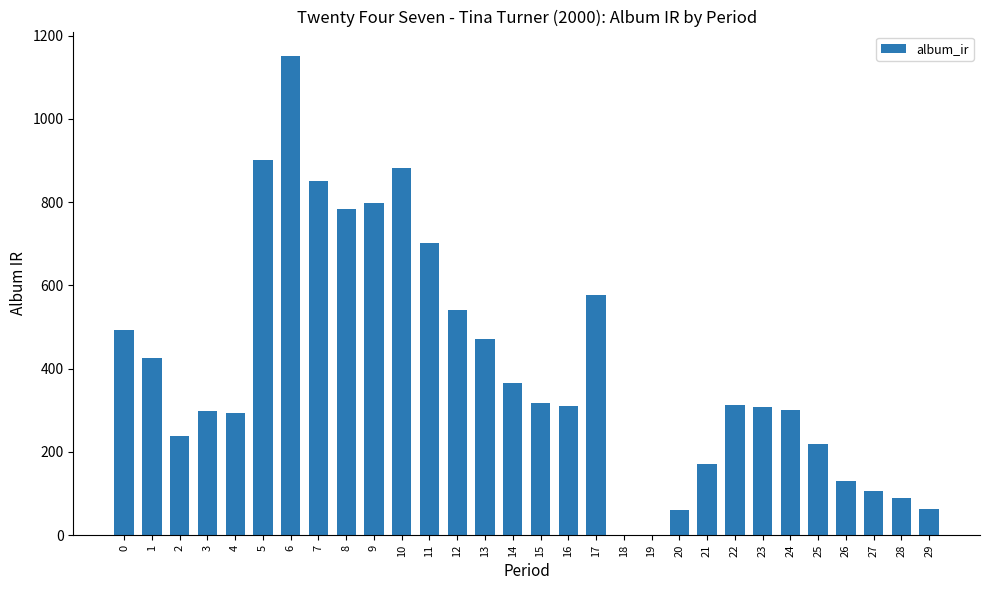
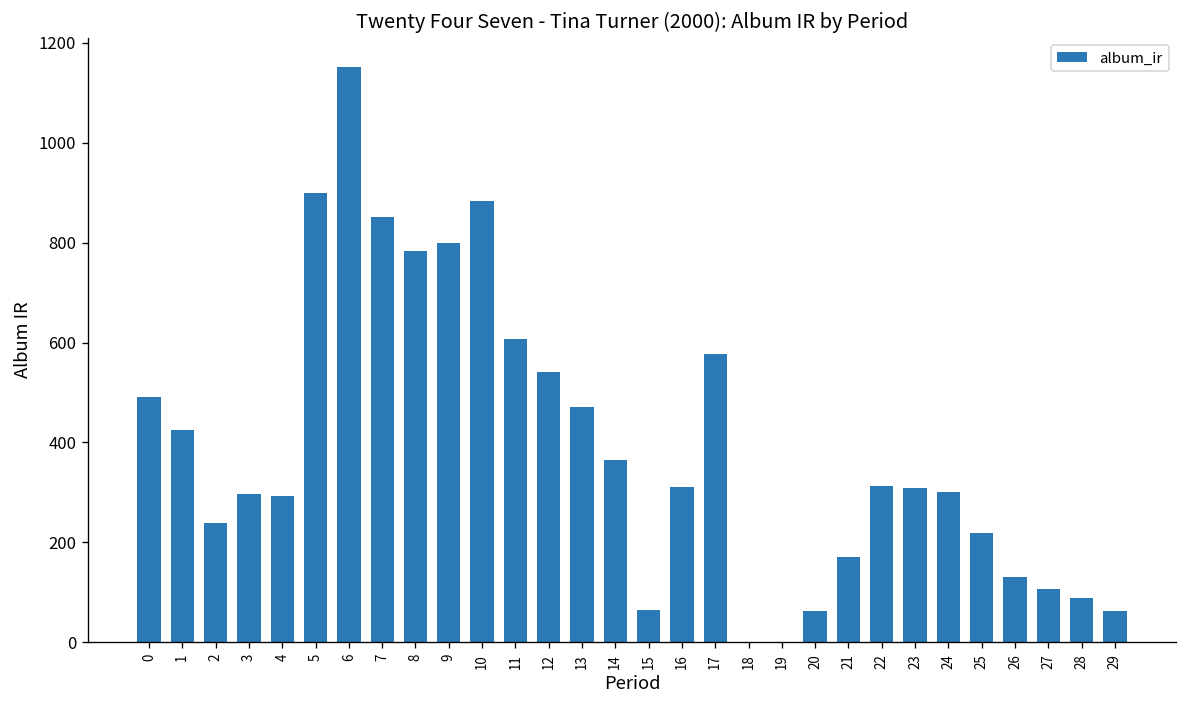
  {
    "0": 490,
    "1": 420,
    "2": 240,
    "3": 300,
    "4": 290,
    "5": 900,
    "6": 1150,
    "7": 850,
    "8": 780,
    "9": 800,
    "10": 880,
-   "11": 700,
+   "11": 610,
    "12": 540,
    "13": 470,
    "14": 370,
-   "15": 320,
+   "15": 60,
    "16": 310,
    "17": 580,
    "18": 0,
    "19": 0,
    "20": 60,
    "21": 170,
    "22": 310,
    "23": 310,
    "24": 300,
    "25": 220,
    "26": 130,
    "27": 110,
    "28": 90,
    "29": 60
  }
